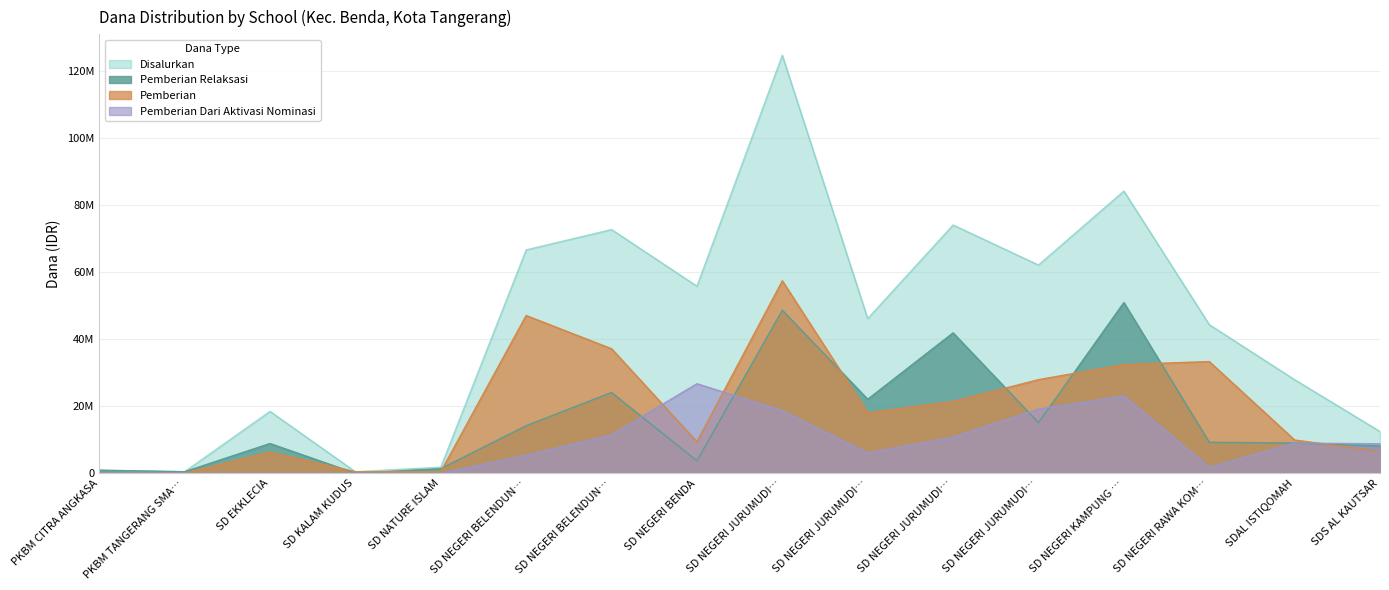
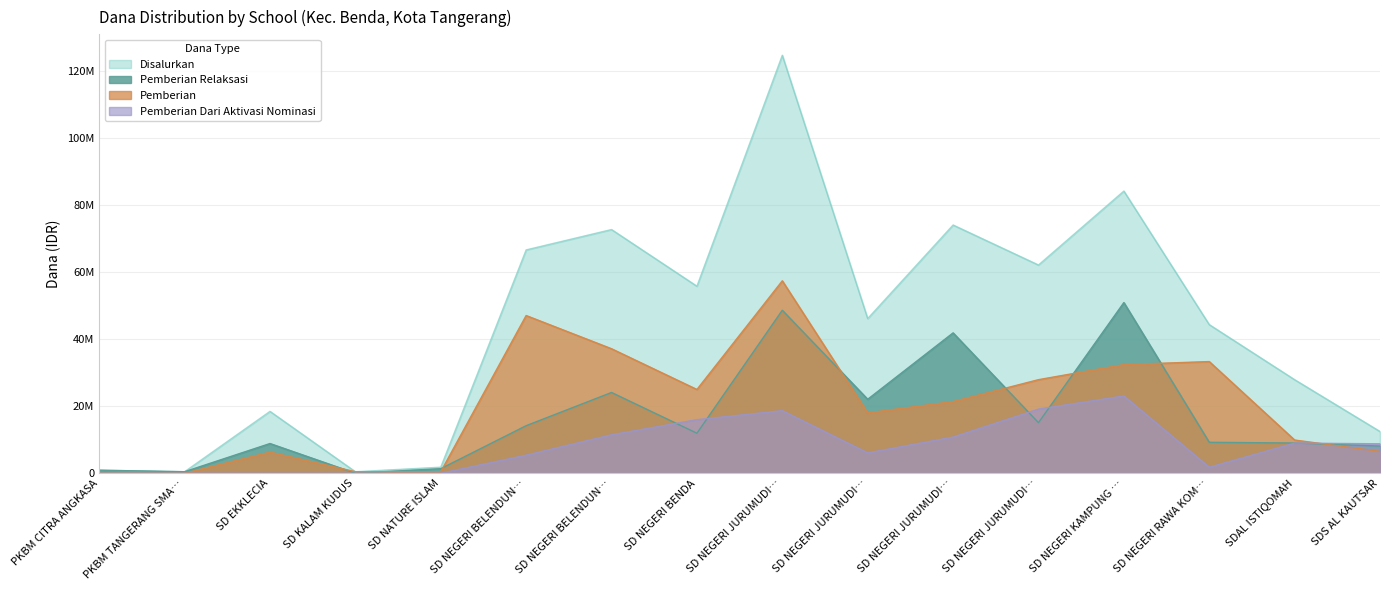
  {
    "Disalurkan": {
      "SD EKKLECIA": 18000000,
      "SD NEGERI BENDA": 56000000,
      "SD NEGERI KAMPUNG …": 84000000,
      "SD NEGERI RAWA KOM…": 44000000,
      "SDAL ISTIQOMAH": 28000000,
      "SDS AL KAUTSAR": 12000000
    },
    "Pemberian Relaksasi": {
      "SD EKKLECIA": 9000000,
-     "SD NEGERI BENDA": 4000000,
+     "SD NEGERI BENDA": 12000000,
      "SD NEGERI KAMPUNG …": 51000000,
      "SD NEGERI RAWA KOM…": 9000000
    },
    "Pemberian": {
      "SD EKKLECIA": 6000000,
-     "SD NEGERI BENDA": 9000000,
+     "SD NEGERI BENDA": 25000000,
      "SD NEGERI KAMPUNG …": 32000000,
      "SD NEGERI RAWA KOM…": 33000000,
      "SDAL ISTIQOMAH": 10000000,
      "SDS AL KAUTSAR": 7000000
    },
    "Pemberian Dari Aktivasi Nominasi": {
      "SD EKKLECIA": 0,
-     "SD NEGERI BENDA": 27000000,
+     "SD NEGERI BENDA": 16000000,
      "SD NEGERI KAMPUNG …": 23000000,
      "SD NEGERI RAWA KOM…": 2000000
    }
  }
